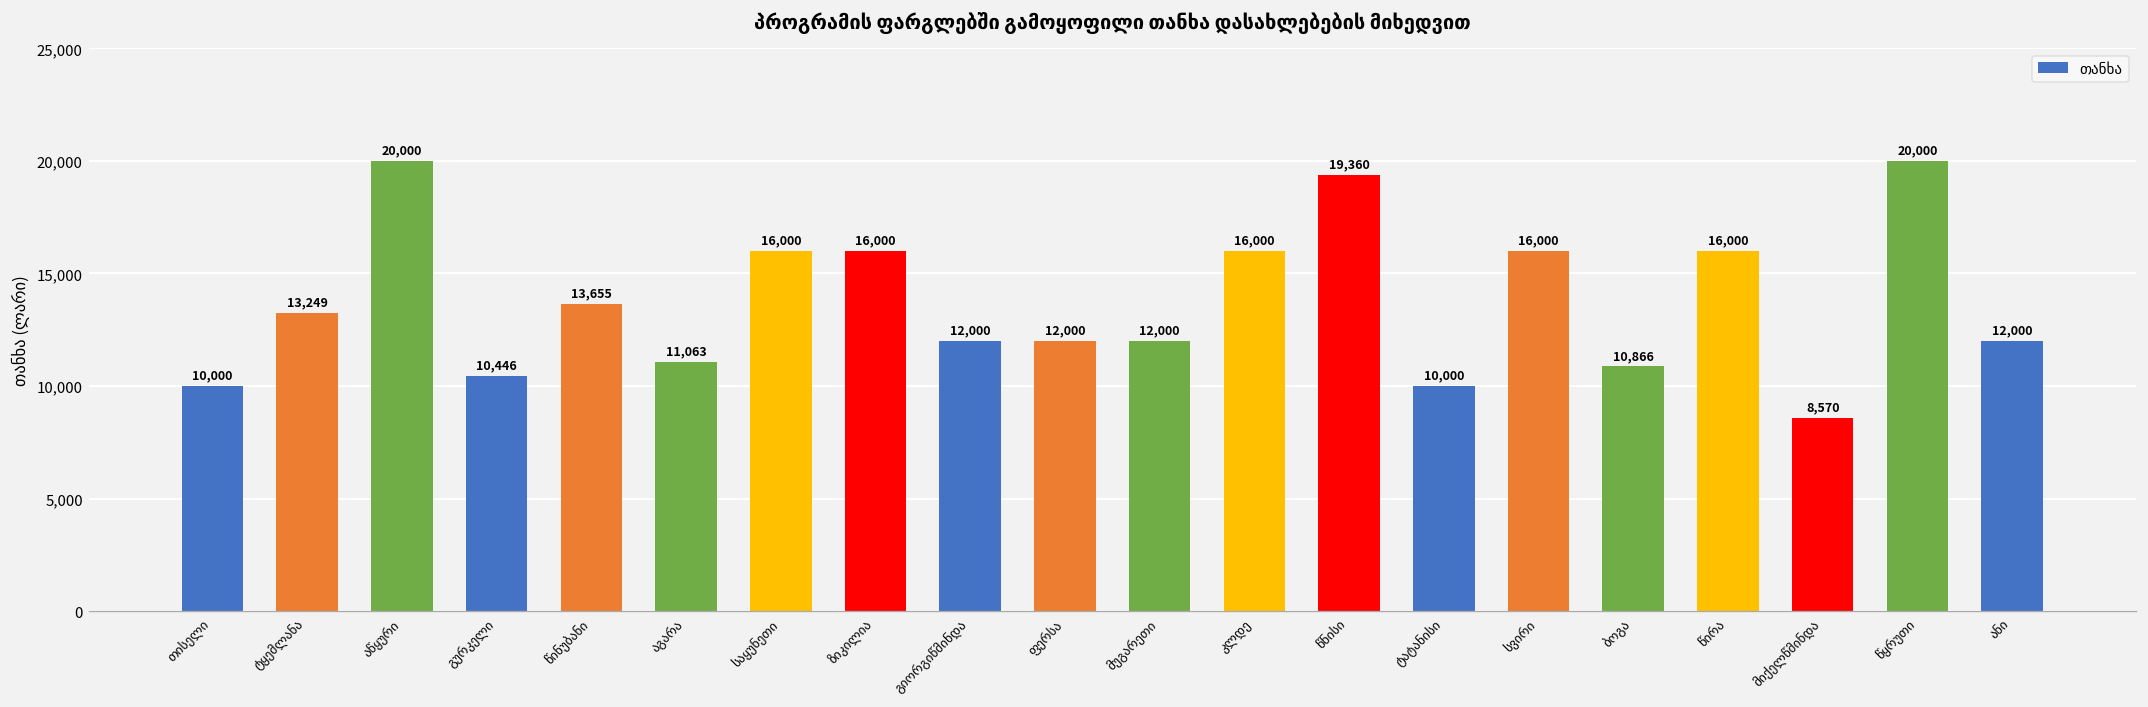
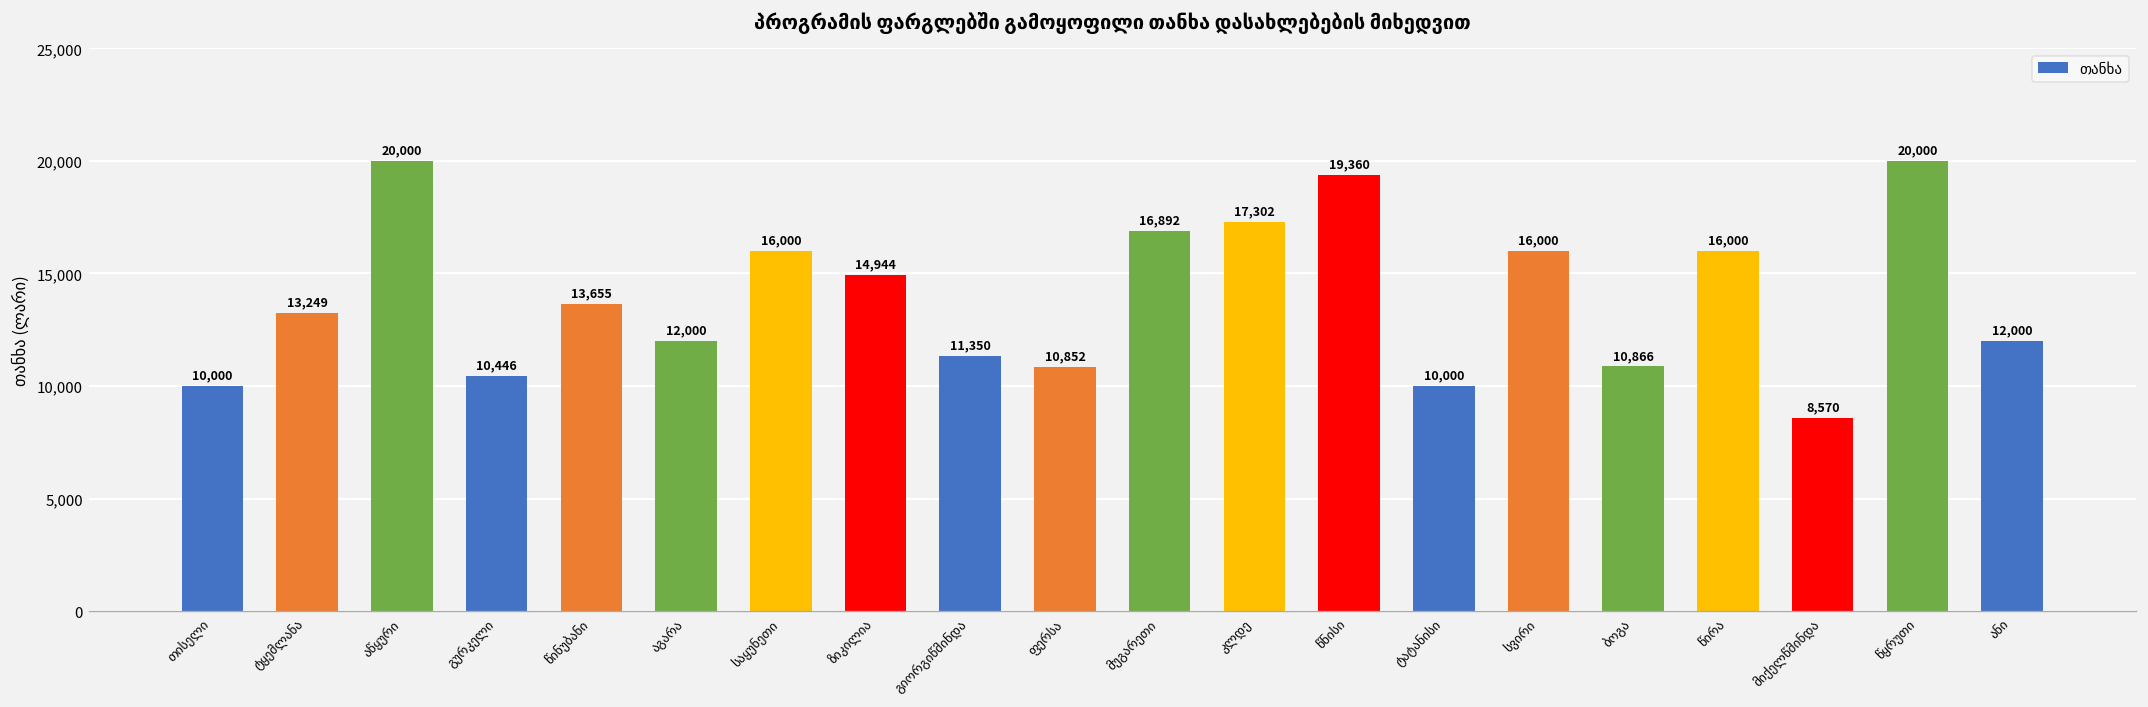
  {
    "თისელი": "10,000",
    "ტყემლანა": "13,249",
    "აწყური": "20,000",
    "გურკელი": "10,446",
    "წინუბანი": "13,655",
-   "აგარა": "11,063",
+   "აგარა": "12,000",
    "საყუნეთი": "16,000",
-   "ზიკილია": "16,000",
-   "გიორგიწმინდა": "12,000",
-   "ფერსა": "12,000",
-   "მუგარეთი": "12,000",
-   "კლდე": "16,000",
+   "ზიკილია": "14,944",
+   "გიორგიწმინდა": "11,350",
+   "ფერსა": "10,852",
+   "მუგარეთი": "16,892",
+   "კლდე": "17,302",
    "წნისი": "19,360",
    "ტატანისი": "10,000",
    "სვირი": "16,000",
    "ბოგა": "10,866",
    "წირა": "16,000",
    "მიქელწმინდა": "8,570",
    "წყრუთი": "20,000",
    "ანი": "12,000"
  }
